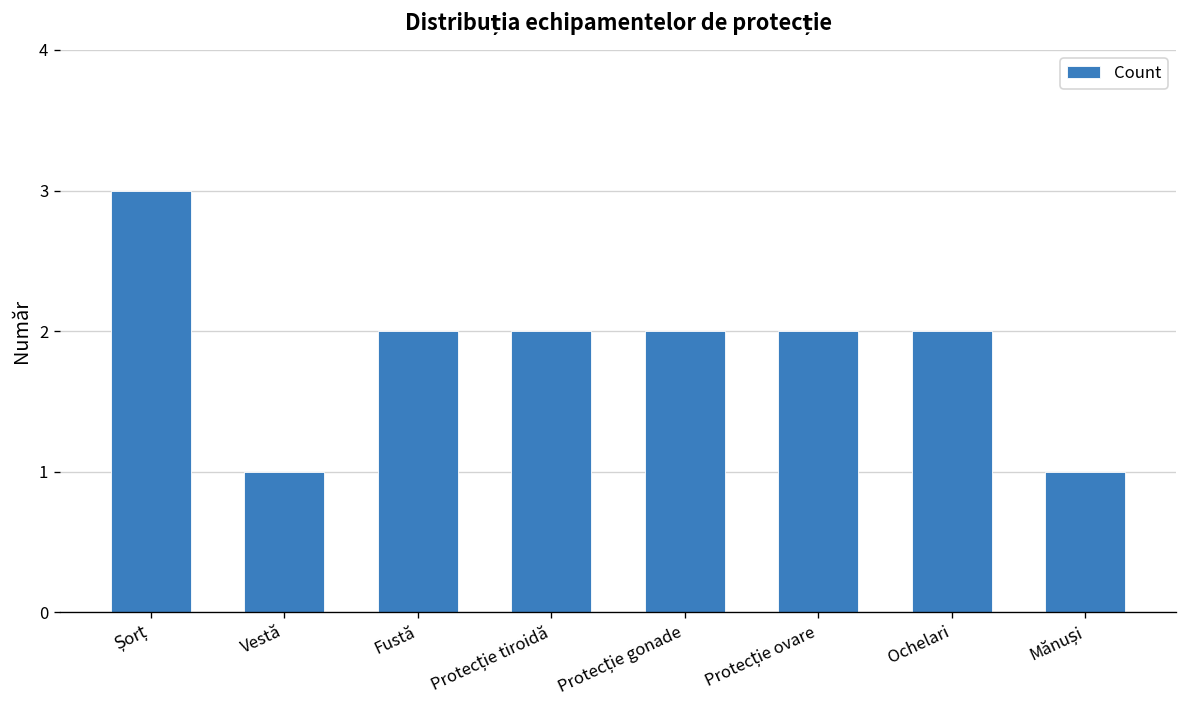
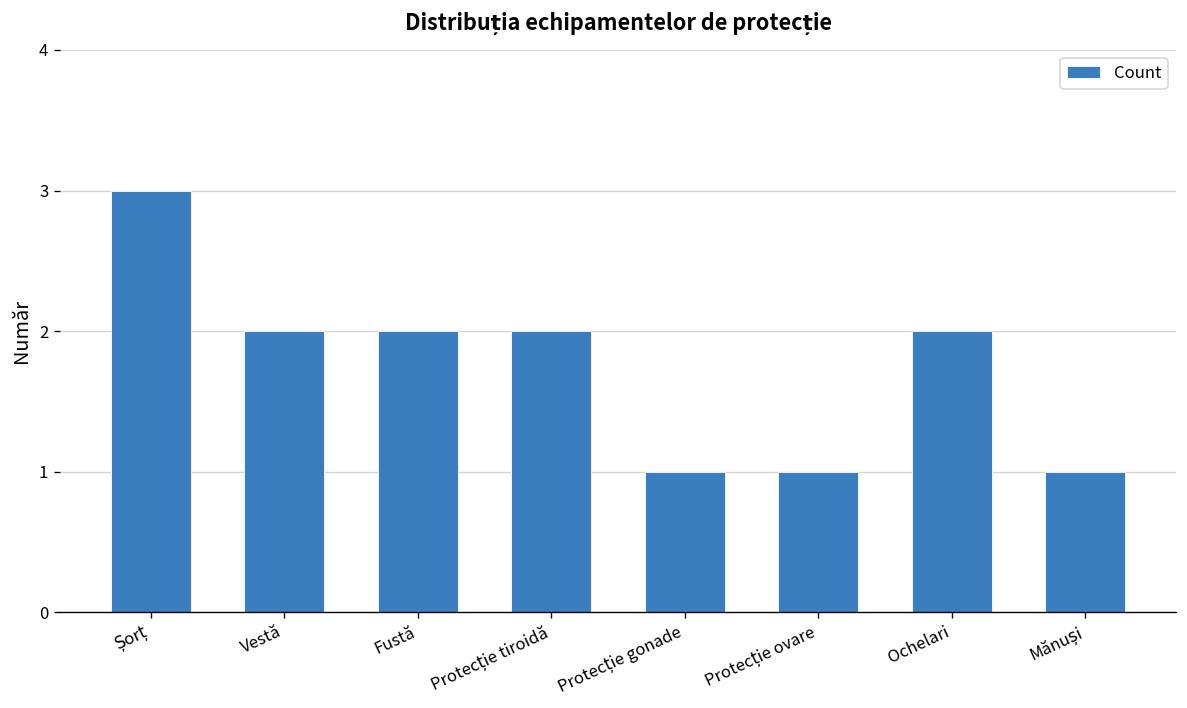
  {
    "Șorț": 3,
-   "Vestă": 1,
+   "Vestă": 2,
    "Fustă": 2,
    "Protecție tiroidă": 2,
-   "Protecție gonade": 2,
-   "Protecție ovare": 2,
+   "Protecție gonade": 1,
+   "Protecție ovare": 1,
    "Ochelari": 2,
    "Mănuși": 1
  }
